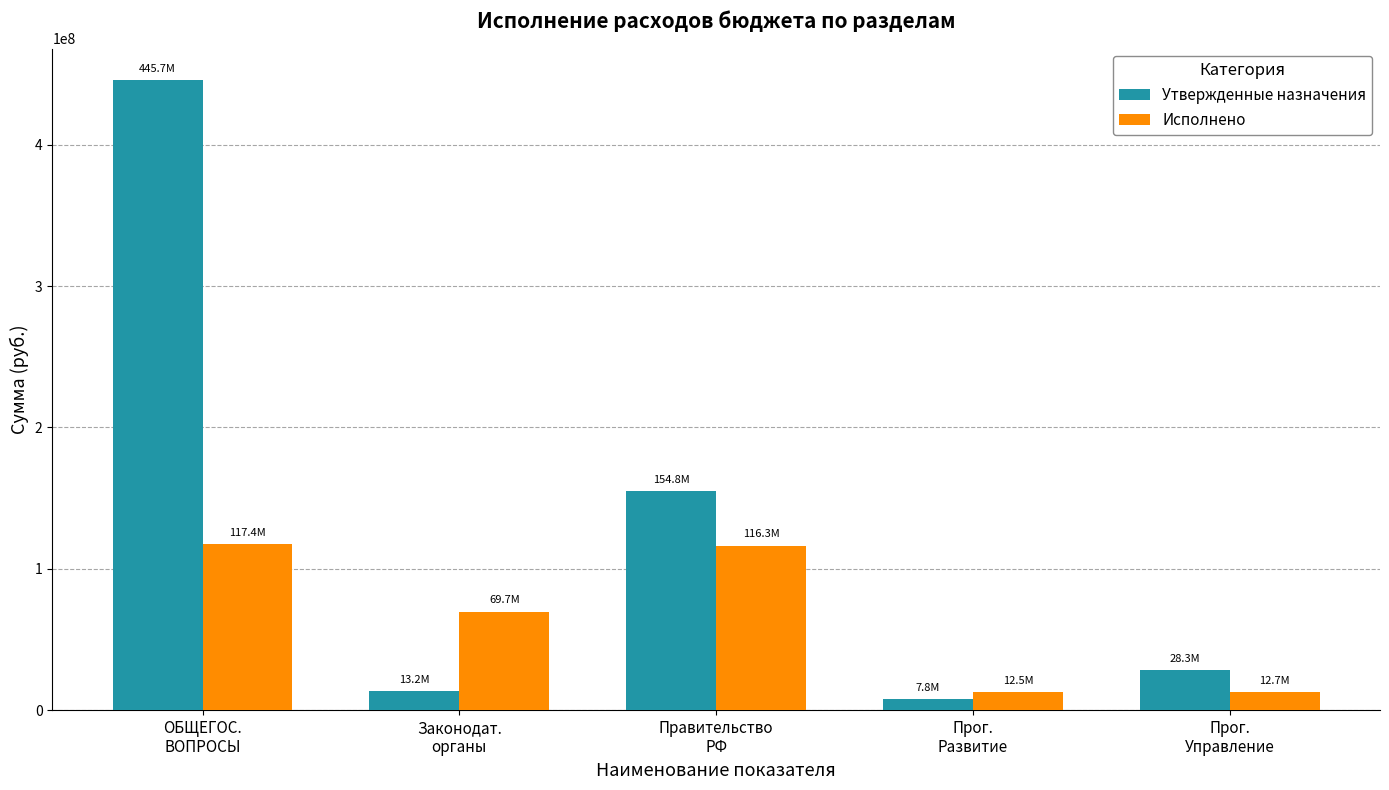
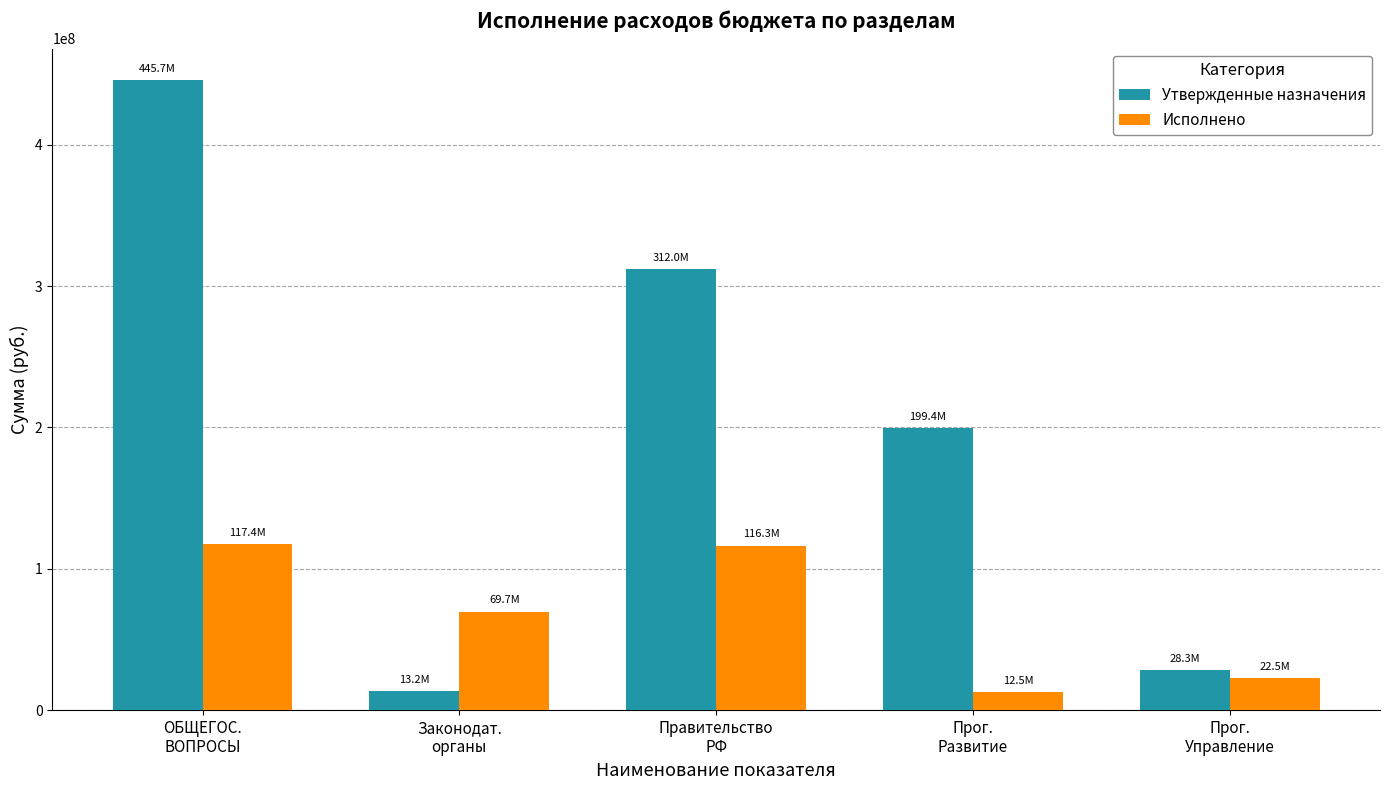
  {
    "Утвержденные назначения": {
      "ОБЩЕГОС. ВОПРОСЫ": "445.7M",
      "Законодат. органы": "13.2M",
-     "Правительство РФ": "154.8M",
-     "Прог. Развитие": "7.8M",
+     "Правительство РФ": "312.0M",
+     "Прог. Развитие": "199.4M",
      "Прог. Управление": "28.3M"
    },
    "Исполнено": {
      "ОБЩЕГОС. ВОПРОСЫ": "117.4M",
      "Законодат. органы": "69.7M",
      "Правительство РФ": "116.3M",
      "Прог. Развитие": "12.5M",
-     "Прог. Управление": "12.7M"
+     "Прог. Управление": "22.5M"
    }
  }
